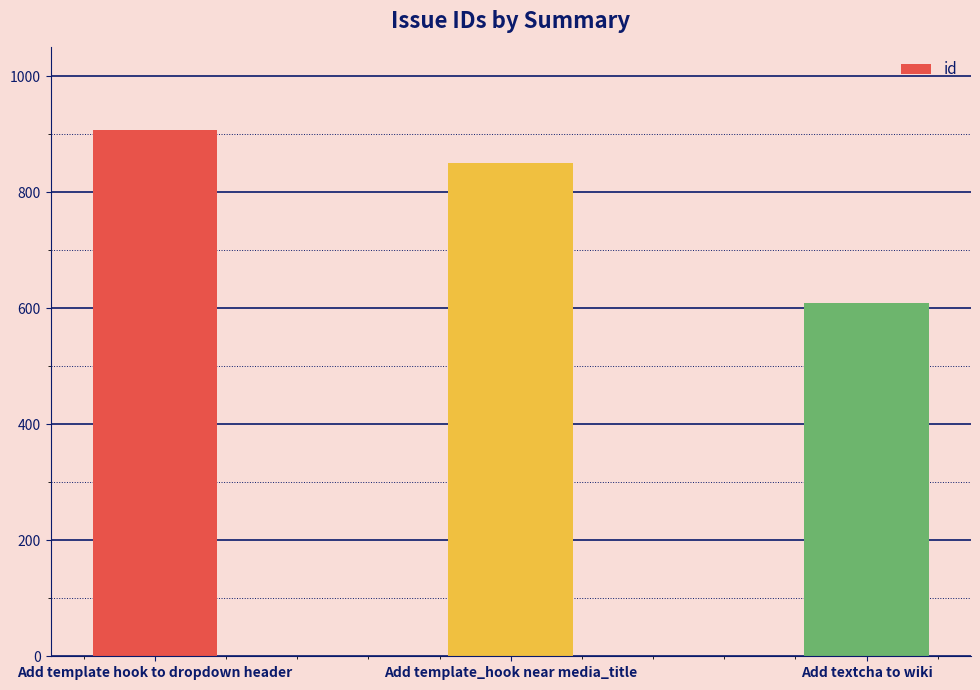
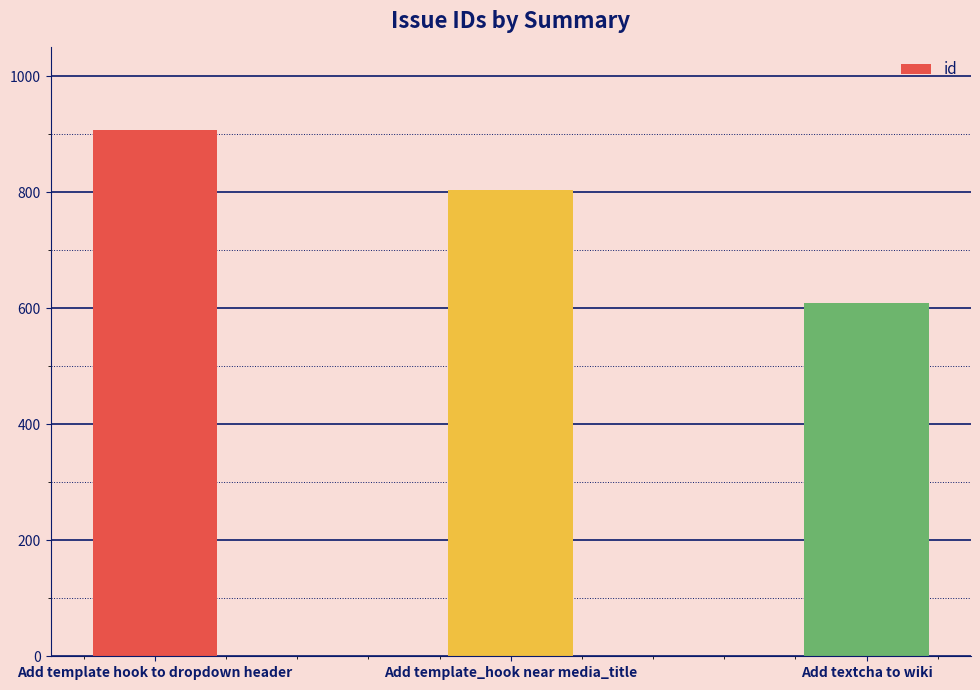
  {
    "Add template hook to dropdown header": 910,
-   "Add template_hook near media_title": 850,
+   "Add template_hook near media_title": 810,
    "Add textcha to wiki": 610
  }
